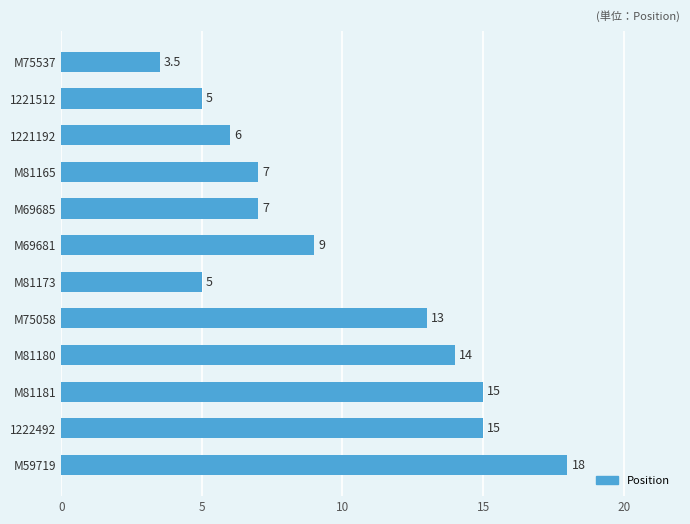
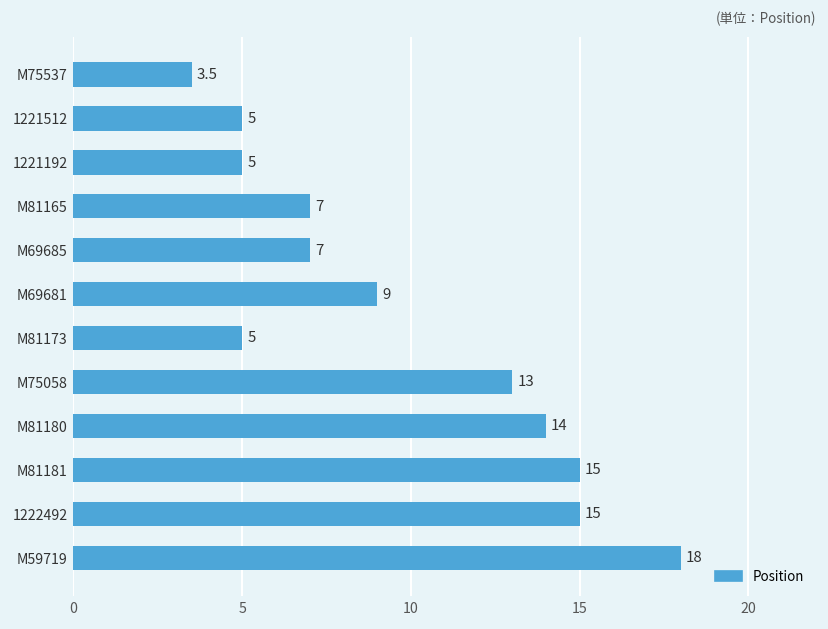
  {
    "M75537": 3.5,
    "1221512": 5,
-   "1221192": 6,
+   "1221192": 5,
    "M81165": 7,
    "M69685": 7,
    "M69681": 9,
    "M81173": 5,
    "M75058": 13,
    "M81180": 14,
    "M81181": 15,
    "1222492": 15,
    "M59719": 18
  }
